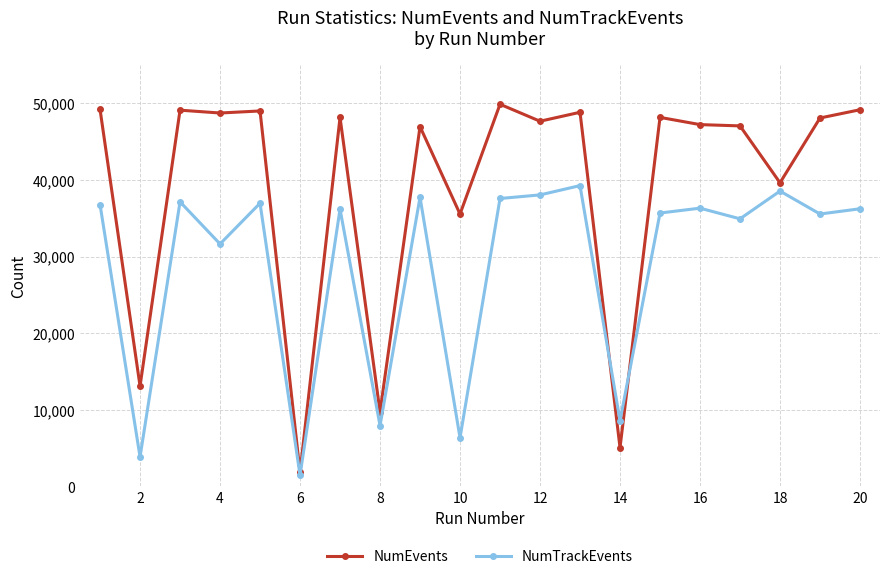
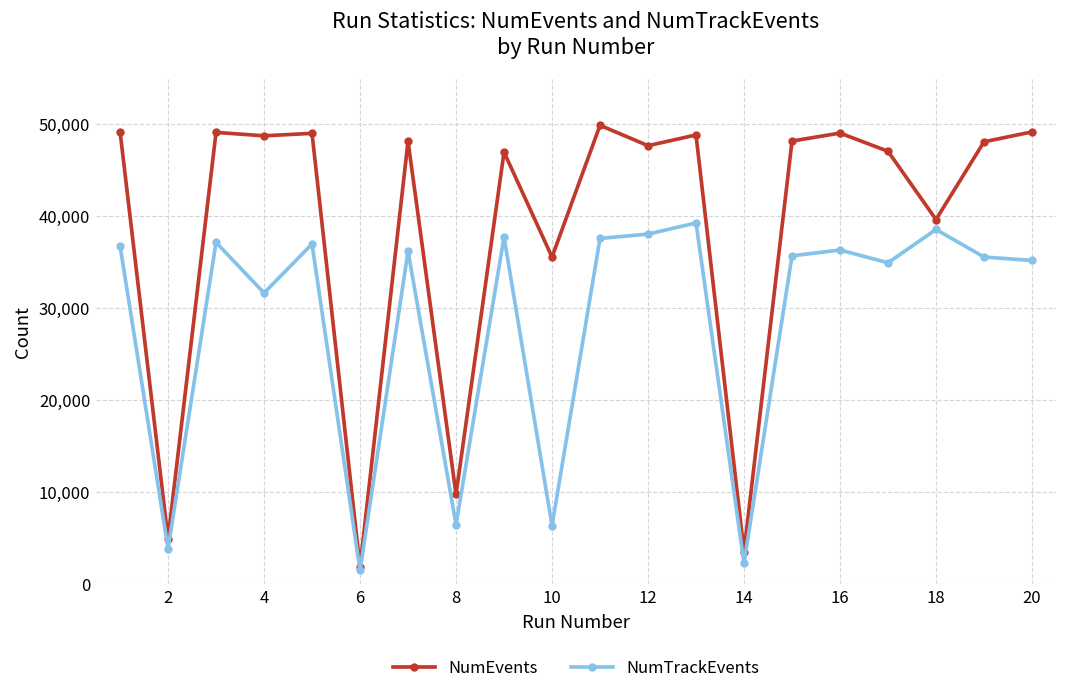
  {
    "NumEvents": {
-     "2": "13,000",
+     "2": "5,000",
      "4": "49,000",
      "6": "2,000",
      "8": "10,000",
      "10": "36,000",
      "12": "48,000",
-     "14": "5,000",
-     "16": "47,000",
+     "14": "4,000",
+     "16": "49,000",
      "18": "40,000",
      "20": "49,000"
    },
    "NumTrackEvents": {
      "2": "4,000",
      "4": "32,000",
      "6": "1,000",
-     "8": "8,000",
+     "8": "6,000",
      "10": "6,000",
      "12": "38,000",
-     "14": "9,000",
+     "14": "2,000",
      "16": "36,000",
      "18": "39,000",
-     "20": "36,000"
+     "20": "35,000"
    }
  }
